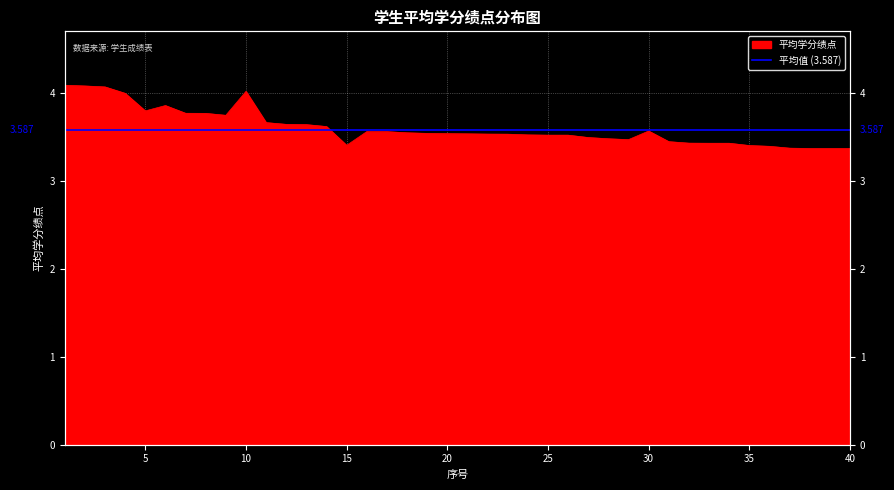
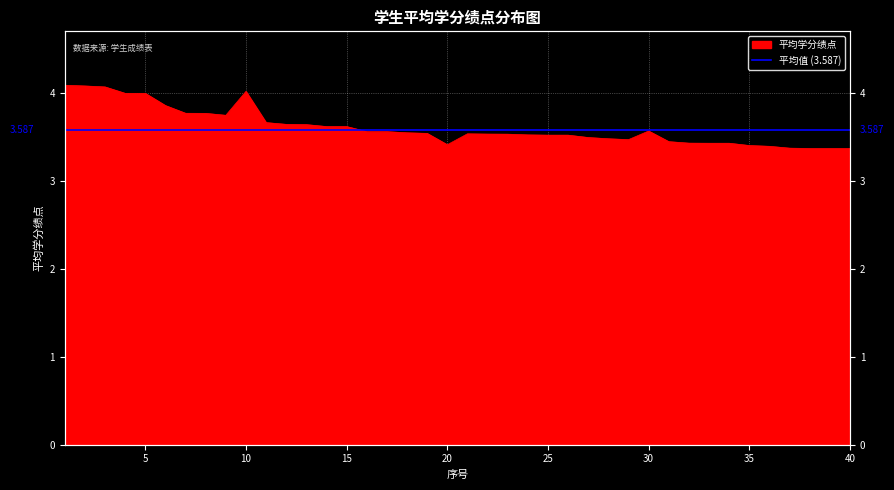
  {
-   "5": 3.8,
+   "5": 4.0,
    "10": 4.0,
-   "15": 3.4,
-   "20": 3.5,
+   "15": 3.6,
+   "20": 3.4,
    "25": 3.5,
    "30": 3.6,
    "35": 3.4
  }
